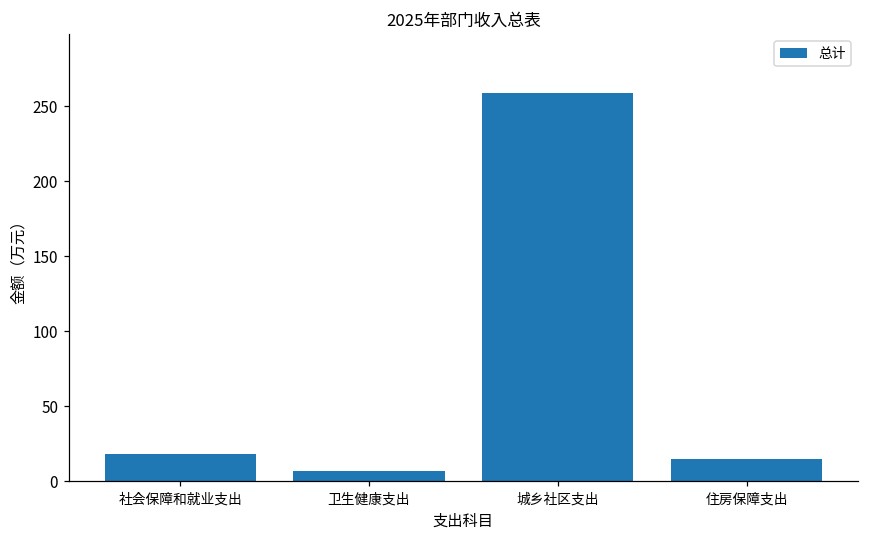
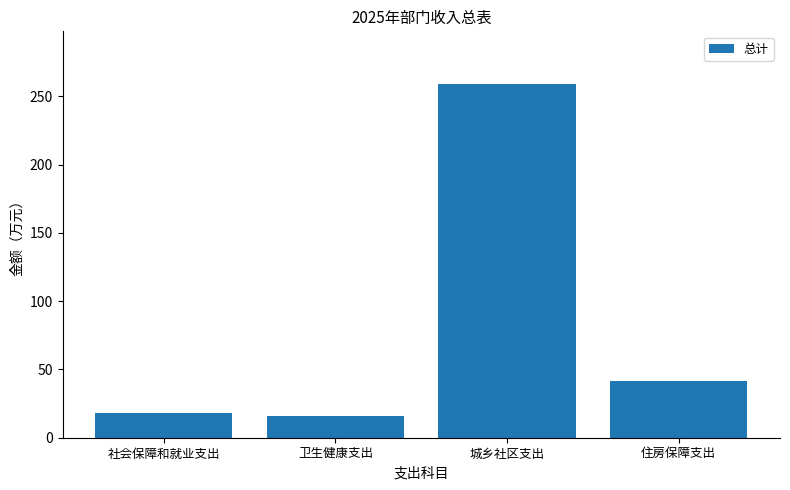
  {
    "社会保障和就业支出": 18,
-   "卫生健康支出": 7,
+   "卫生健康支出": 16,
    "城乡社区支出": 259,
-   "住房保障支出": 15
+   "住房保障支出": 42
  }
